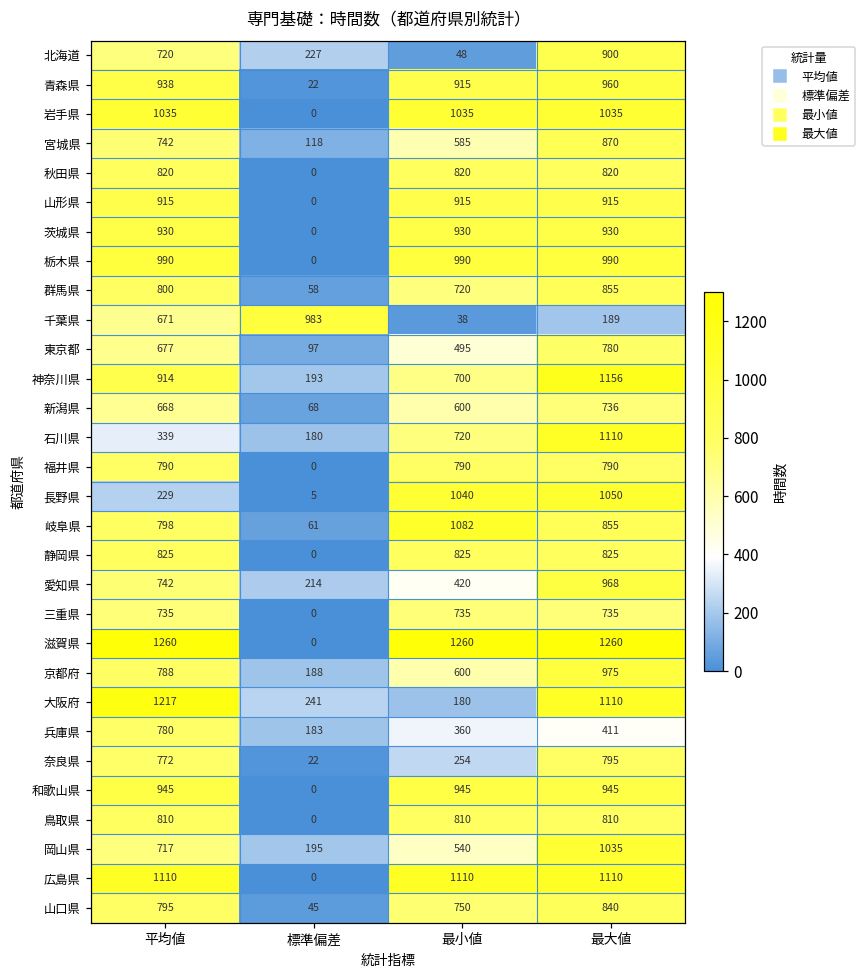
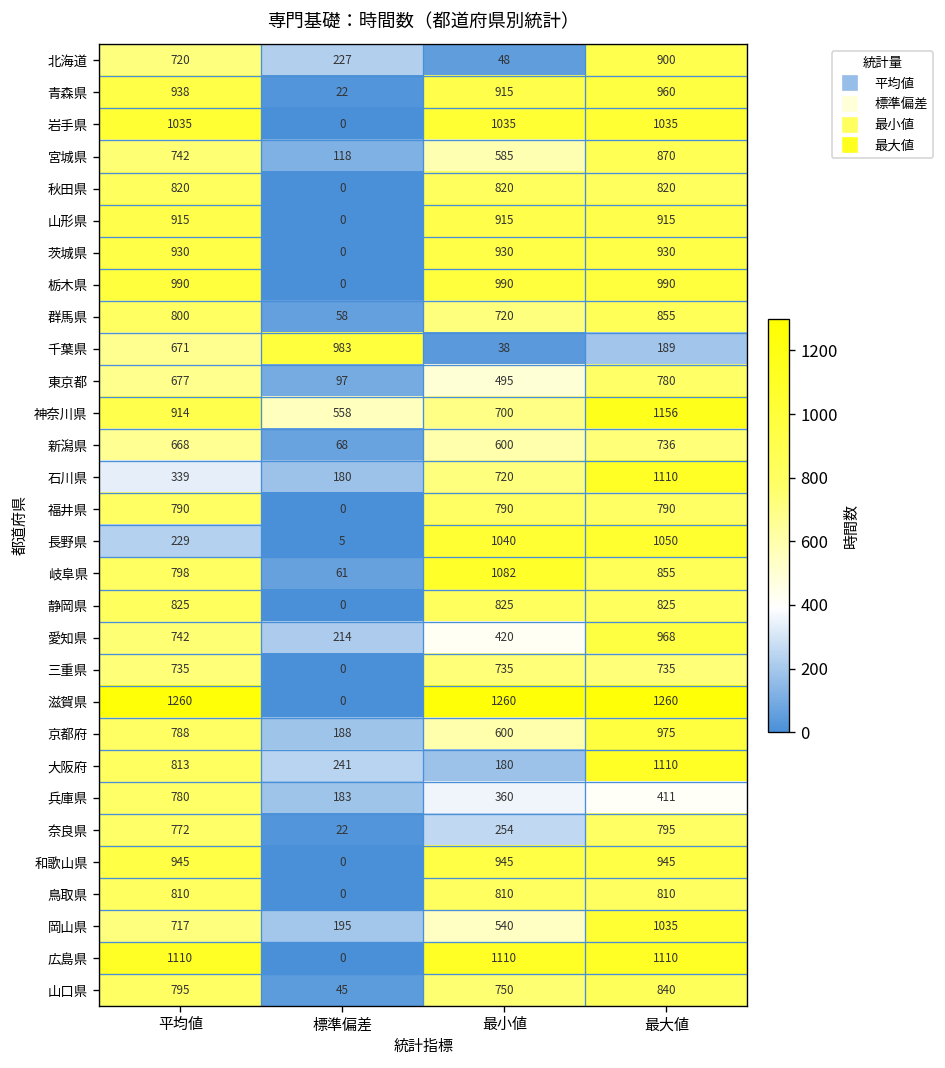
  {
    "北海道": {
      "平均値": 720,
      "標準偏差": 227,
      "最小値": 48,
      "最大値": 900
    },
    "青森県": {
      "平均値": 938,
      "標準偏差": 22,
      "最小値": 915,
      "最大値": 960
    },
    "岩手県": {
      "平均値": 1035,
      "標準偏差": 0,
      "最小値": 1035,
      "最大値": 1035
    },
    "宮城県": {
      "平均値": 742,
      "標準偏差": 118,
      "最小値": 585,
      "最大値": 870
    },
    "秋田県": {
      "平均値": 820,
      "標準偏差": 0,
      "最小値": 820,
      "最大値": 820
    },
    "山形県": {
      "平均値": 915,
      "標準偏差": 0,
      "最小値": 915,
      "最大値": 915
    },
    "茨城県": {
      "平均値": 930,
      "標準偏差": 0,
      "最小値": 930,
      "最大値": 930
    },
    "栃木県": {
      "平均値": 990,
      "標準偏差": 0,
      "最小値": 990,
      "最大値": 990
    },
    "群馬県": {
      "平均値": 800,
      "標準偏差": 58,
      "最小値": 720,
      "最大値": 855
    },
    "千葉県": {
      "平均値": 671,
      "標準偏差": 983,
      "最小値": 38,
      "最大値": 189
    },
    "東京都": {
      "平均値": 677,
      "標準偏差": 97,
      "最小値": 495,
      "最大値": 780
    },
    "神奈川県": {
      "平均値": 914,
-     "標準偏差": 193,
+     "標準偏差": 558,
      "最小値": 700,
      "最大値": 1156
    },
    "新潟県": {
      "平均値": 668,
      "標準偏差": 68,
      "最小値": 600,
      "最大値": 736
    },
    "石川県": {
      "平均値": 339,
      "標準偏差": 180,
      "最小値": 720,
      "最大値": 1110
    },
    "福井県": {
      "平均値": 790,
      "標準偏差": 0,
      "最小値": 790,
      "最大値": 790
    },
    "長野県": {
      "平均値": 229,
      "標準偏差": 5,
      "最小値": 1040,
      "最大値": 1050
    },
    "岐阜県": {
      "平均値": 798,
      "標準偏差": 61,
      "最小値": 1082,
      "最大値": 855
    },
    "静岡県": {
      "平均値": 825,
      "標準偏差": 0,
      "最小値": 825,
      "最大値": 825
    },
    "愛知県": {
      "平均値": 742,
      "標準偏差": 214,
      "最小値": 420,
      "最大値": 968
    },
    "三重県": {
      "平均値": 735,
      "標準偏差": 0,
      "最小値": 735,
      "最大値": 735
    },
    "滋賀県": {
      "平均値": 1260,
      "標準偏差": 0,
      "最小値": 1260,
      "最大値": 1260
    },
    "京都府": {
      "平均値": 788,
      "標準偏差": 188,
      "最小値": 600,
      "最大値": 975
    },
    "大阪府": {
-     "平均値": 1217,
+     "平均値": 813,
      "標準偏差": 241,
      "最小値": 180,
      "最大値": 1110
    },
    "兵庫県": {
      "平均値": 780,
      "標準偏差": 183,
      "最小値": 360,
      "最大値": 411
    },
    "奈良県": {
      "平均値": 772,
      "標準偏差": 22,
      "最小値": 254,
      "最大値": 795
    },
    "和歌山県": {
      "平均値": 945,
      "標準偏差": 0,
      "最小値": 945,
      "最大値": 945
    },
    "鳥取県": {
      "平均値": 810,
      "標準偏差": 0,
      "最小値": 810,
      "最大値": 810
    },
    "岡山県": {
      "平均値": 717,
      "標準偏差": 195,
      "最小値": 540,
      "最大値": 1035
    },
    "広島県": {
      "平均値": 1110,
      "標準偏差": 0,
      "最小値": 1110,
      "最大値": 1110
    },
    "山口県": {
      "平均値": 795,
      "標準偏差": 45,
      "最小値": 750,
      "最大値": 840
    }
  }
